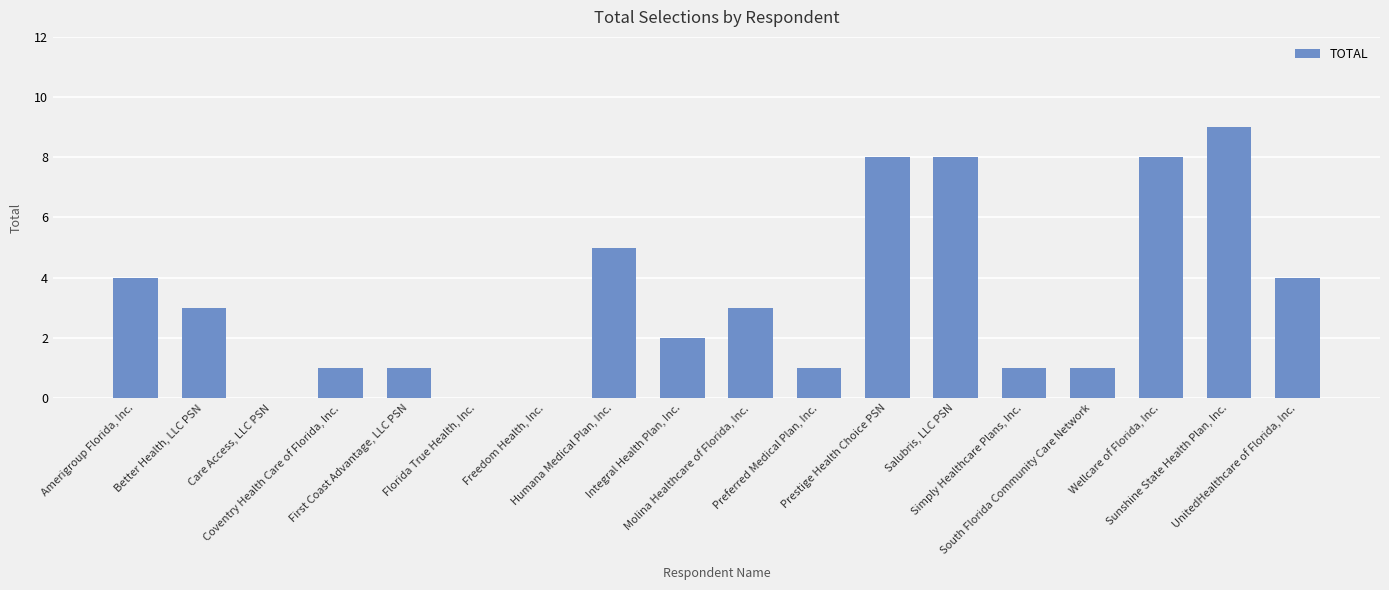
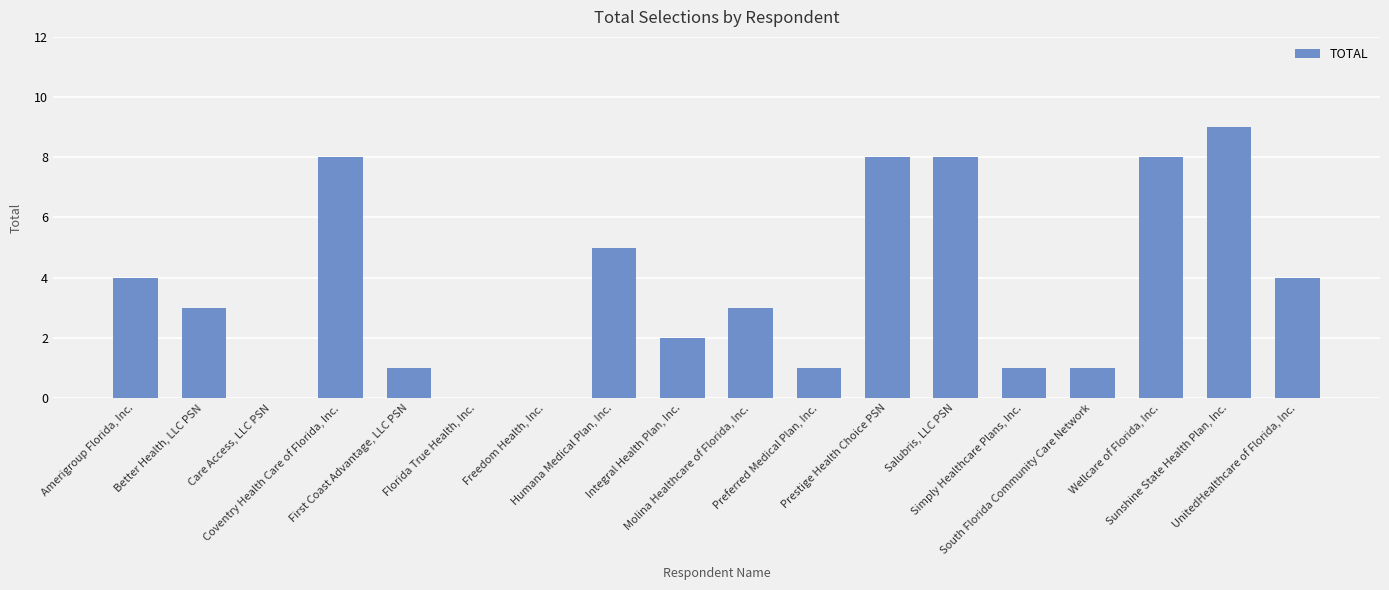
  {
    "Amerigroup Florida, Inc.": 4,
    "Better Health, LLC PSN": 3,
    "Care Access, LLC PSN": 0,
-   "Coventry Health Care of Florida, Inc.": 1,
+   "Coventry Health Care of Florida, Inc.": 8,
    "First Coast Advantage, LLC PSN": 1,
    "Florida True Health, Inc.": 0,
    "Freedom Health, Inc.": 0,
    "Humana Medical Plan, Inc.": 5,
    "Integral Health Plan, Inc.": 2,
    "Molina Healthcare of Florida, Inc.": 3,
    "Preferred Medical Plan, Inc.": 1,
    "Prestige Health Choice PSN": 8,
    "Salubris, LLC PSN": 8,
    "Simply Healthcare Plans, Inc.": 1,
    "South Florida Community Care Network": 1,
    "Wellcare of Florida, Inc.": 8,
    "Sunshine State Health Plan, Inc.": 9,
    "UnitedHealthcare of Florida, Inc.": 4
  }
